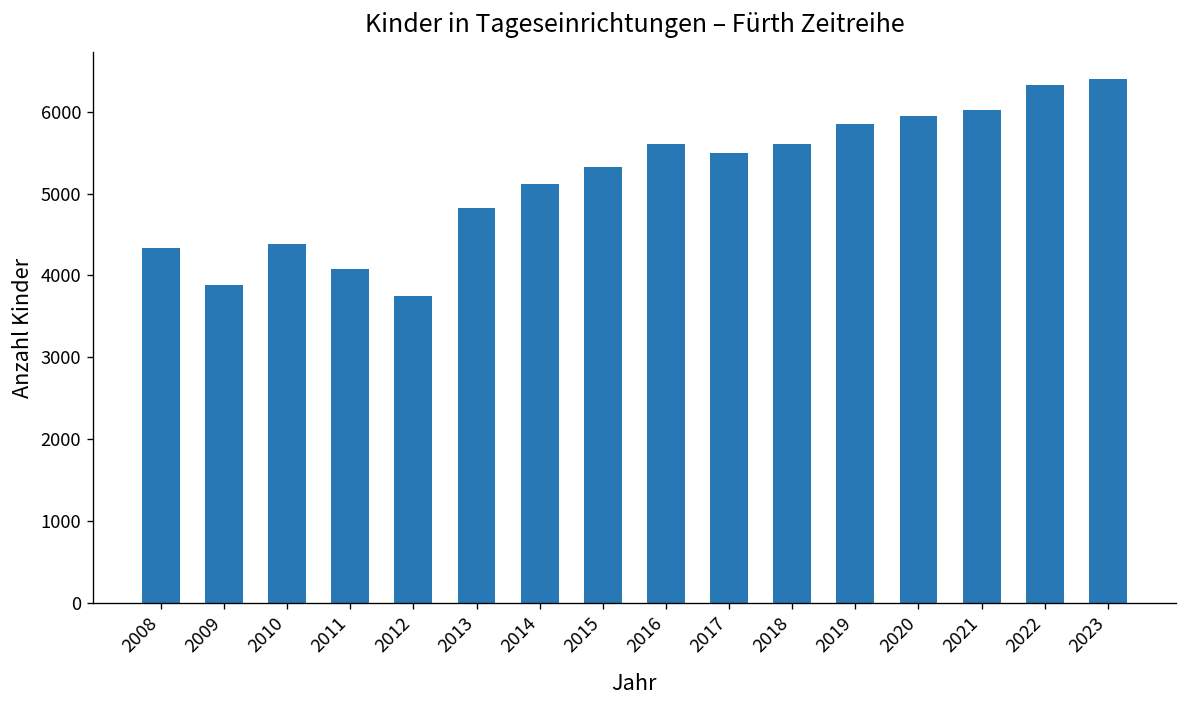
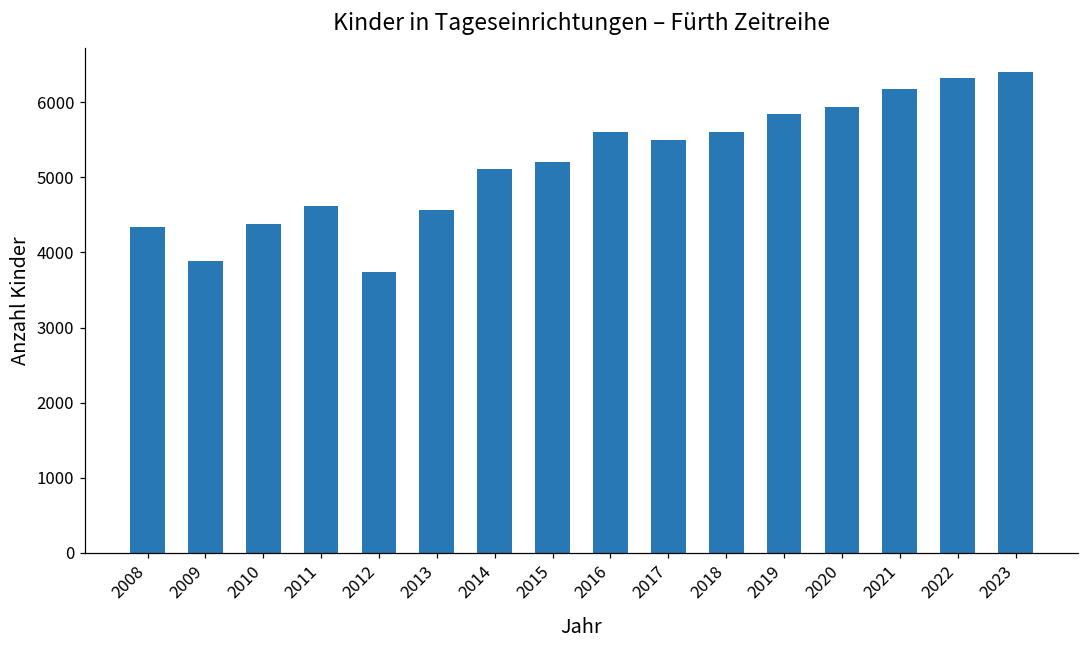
  {
    "2008": 4300,
    "2009": 3900,
    "2010": 4400,
-   "2011": 4100,
+   "2011": 4600,
    "2012": 3700,
-   "2013": 4800,
+   "2013": 4600,
    "2014": 5100,
-   "2015": 5300,
+   "2015": 5200,
    "2016": 5600,
    "2017": 5500,
    "2018": 5600,
    "2019": 5800,
    "2020": 5900,
-   "2021": 6000,
+   "2021": 6200,
    "2022": 6300,
    "2023": 6400
  }
